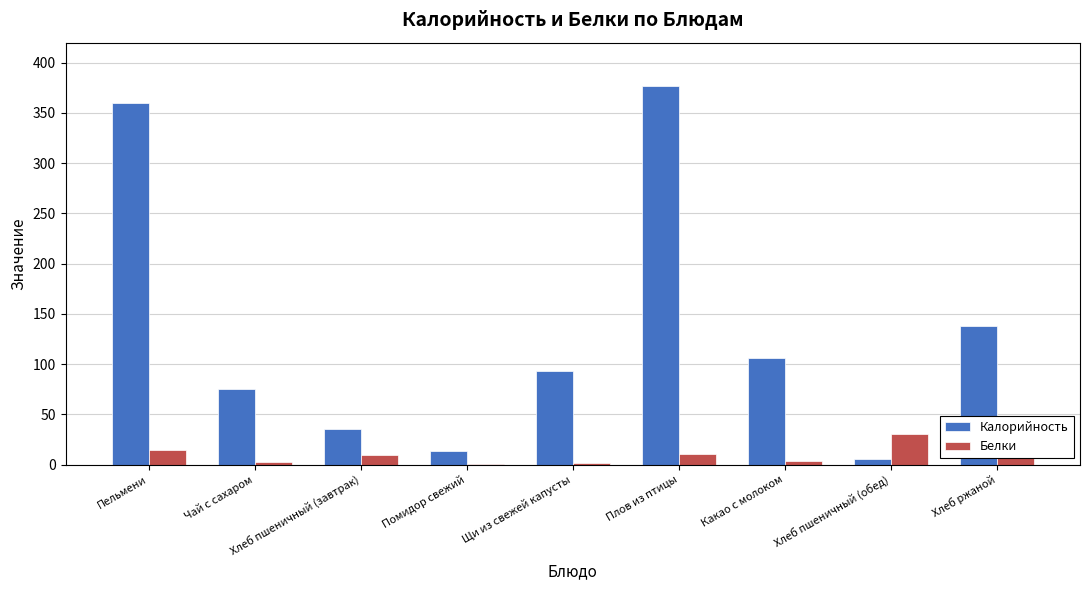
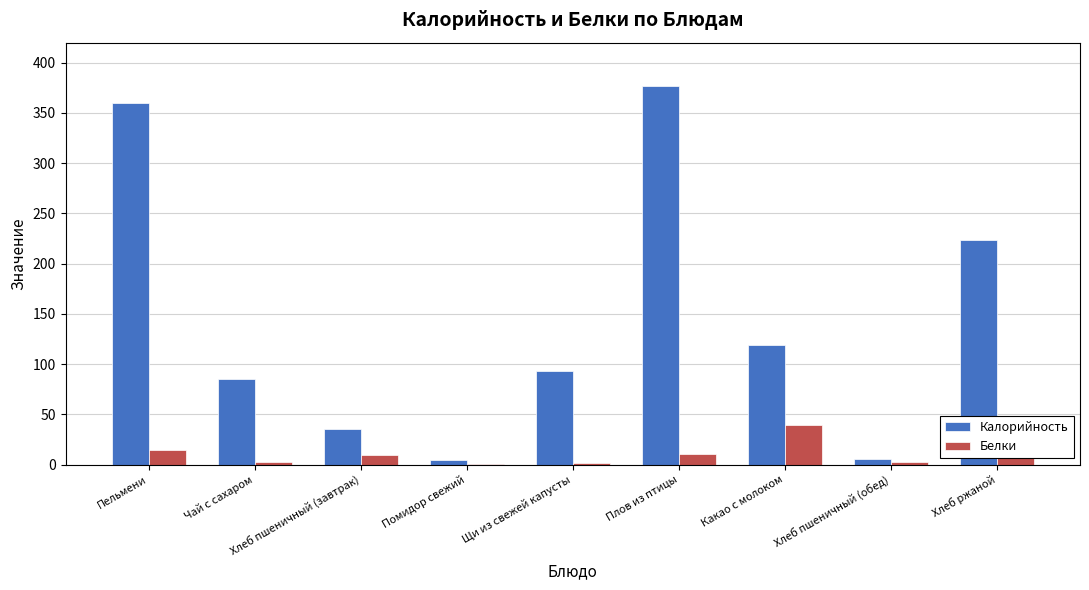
  {
    "Калорийность": {
      "Пельмени": 360,
-     "Чай с сахаром": 75,
+     "Чай с сахаром": 85,
      "Хлеб пшеничный (завтрак)": 35,
-     "Помидор свежий": 13,
+     "Помидор свежий": 5,
      "Щи из свежей капусты": 93,
      "Плов из птицы": 377,
-     "Какао с молоком": 106,
+     "Какао с молоком": 119,
      "Хлеб пшеничный (обед)": 6,
-     "Хлеб ржаной": 138
+     "Хлеб ржаной": 224
    },
    "Белки": {
      "Пельмени": 14,
      "Хлеб пшеничный (завтрак)": 10,
      "Плов из птицы": 11,
-     "Какао с молоком": 4,
-     "Хлеб пшеничный (обед)": 30
+     "Какао с молоком": 39,
+     "Хлеб пшеничный (обед)": 2
    }
  }
